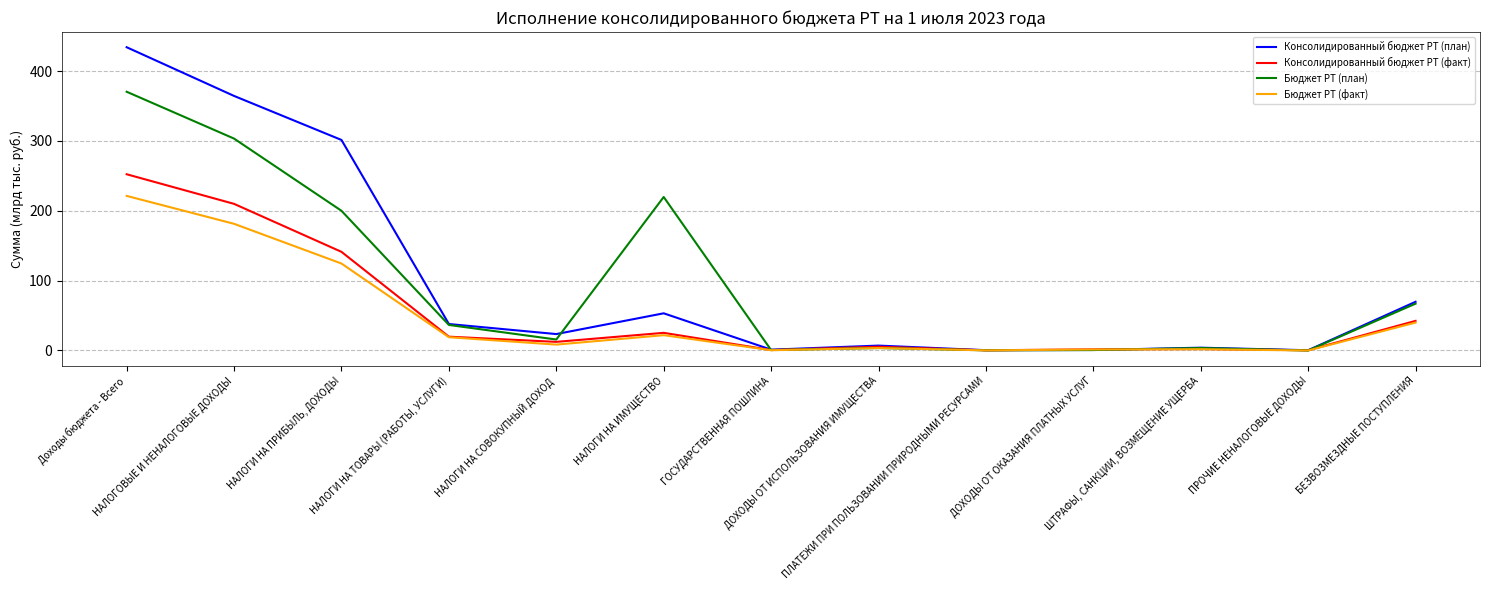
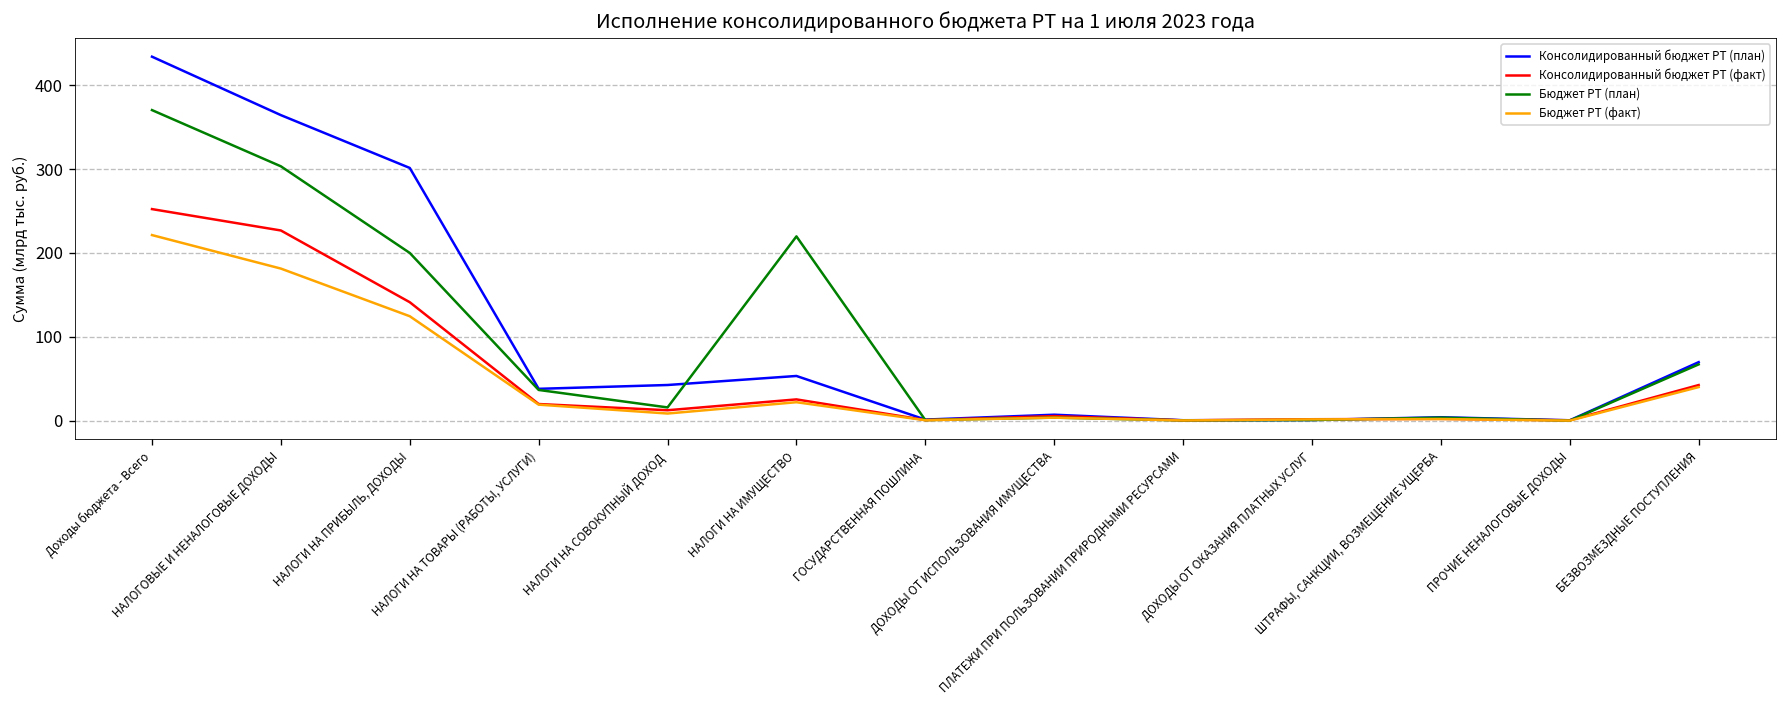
  {
    "Консолидированный бюджет РТ (план)": {
      "Доходы бюджета - Всего": 430,
      "НАЛОГОВЫЕ И НЕНАЛОГОВЫЕ ДОХОДЫ": 360,
      "НАЛОГИ НА ПРИБЫЛЬ, ДОХОДЫ": 300,
-     "НАЛОГИ НА СОВОКУПНЫЙ ДОХОД": 20,
+     "НАЛОГИ НА СОВОКУПНЫЙ ДОХОД": 40,
      "НАЛОГИ НА ИМУЩЕСТВО": 50
    },
    "Консолидированный бюджет РТ (факт)": {
      "Доходы бюджета - Всего": 250,
-     "НАЛОГОВЫЕ И НЕНАЛОГОВЫЕ ДОХОДЫ": 210,
+     "НАЛОГОВЫЕ И НЕНАЛОГОВЫЕ ДОХОДЫ": 230,
      "НАЛОГИ НА ПРИБЫЛЬ, ДОХОДЫ": 140
    },
    "Бюджет РТ (план)": {
      "Доходы бюджета - Всего": 370,
      "НАЛОГОВЫЕ И НЕНАЛОГОВЫЕ ДОХОДЫ": 300,
      "НАЛОГИ НА ПРИБЫЛЬ, ДОХОДЫ": 200,
      "НАЛОГИ НА ИМУЩЕСТВО": 220
    },
    "Бюджет РТ (факт)": {
      "Доходы бюджета - Всего": 220,
      "НАЛОГОВЫЕ И НЕНАЛОГОВЫЕ ДОХОДЫ": 180,
      "НАЛОГИ НА ПРИБЫЛЬ, ДОХОДЫ": 120,
      "НАЛОГИ НА СОВОКУПНЫЙ ДОХОД": 10
    }
  }
